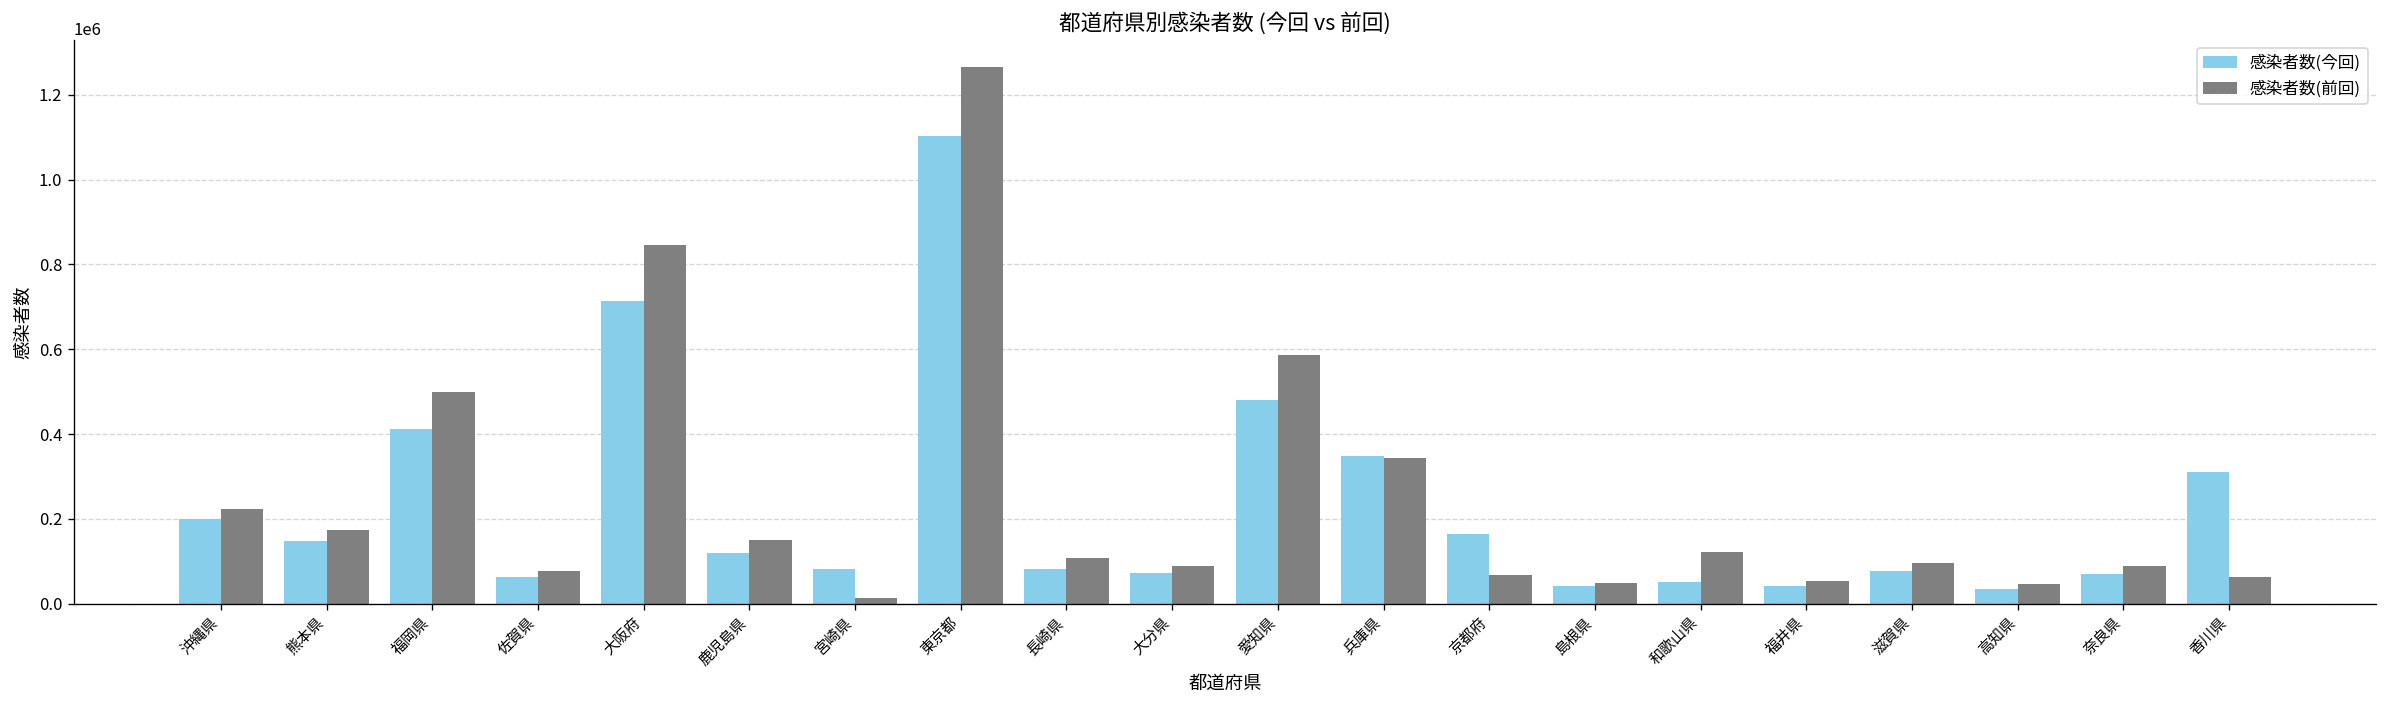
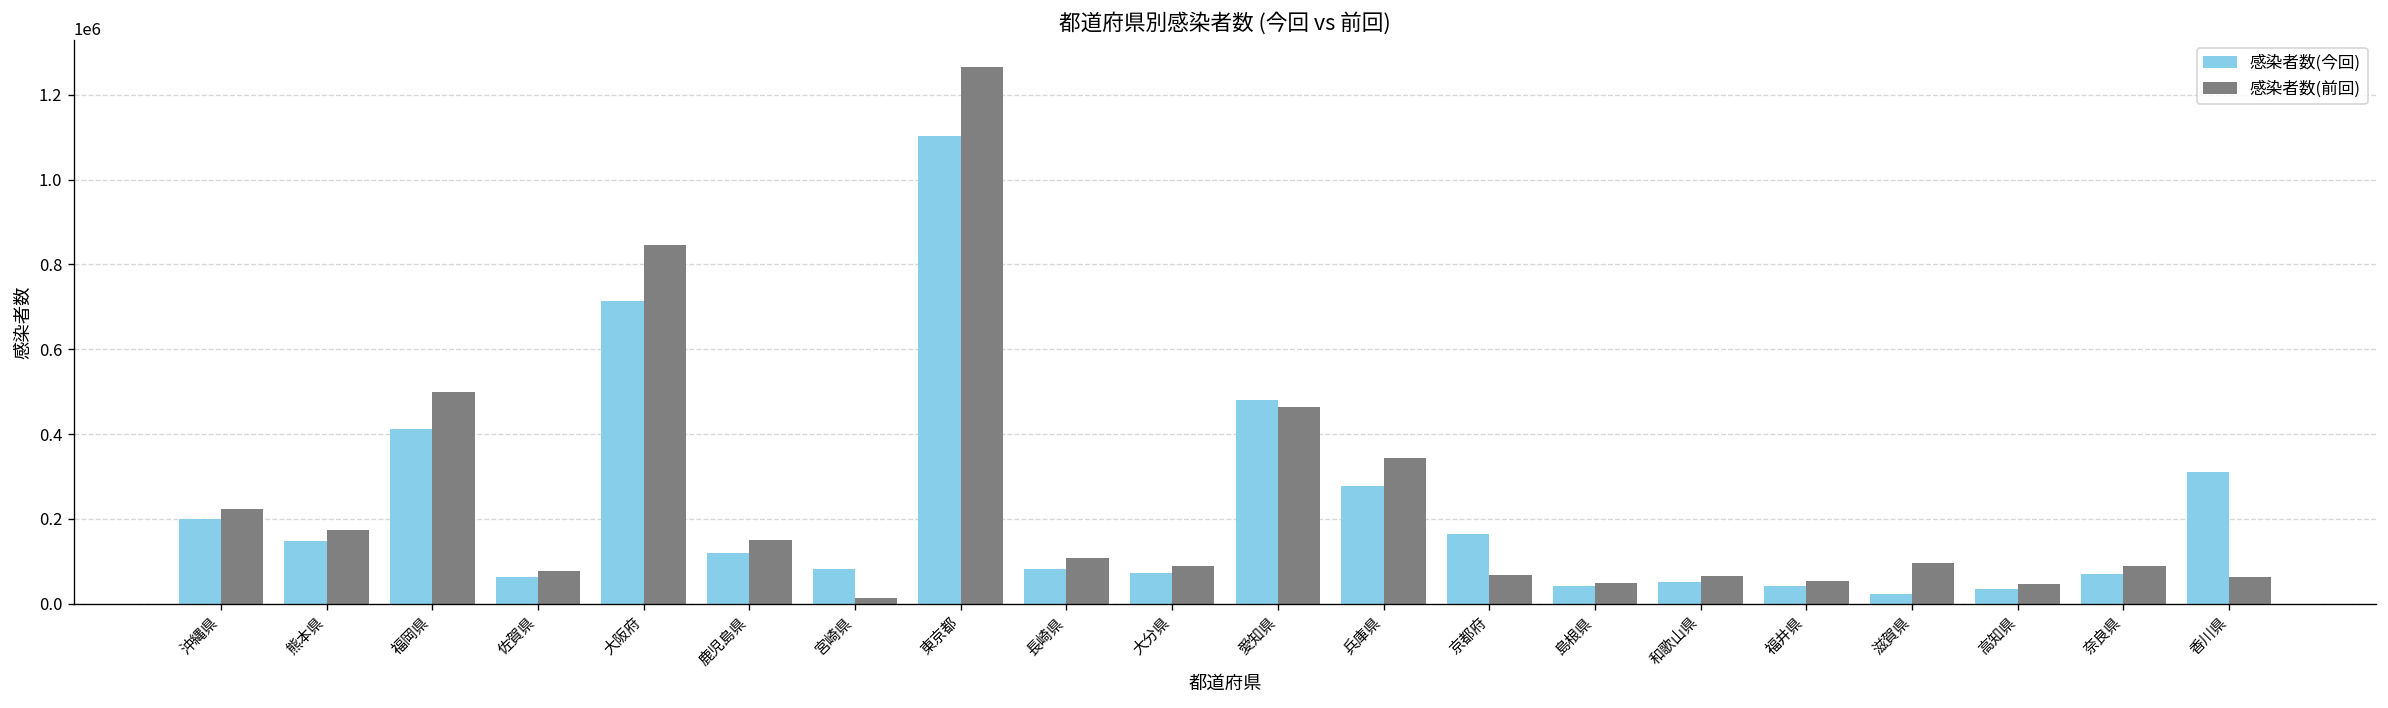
  {
    "感染者数(今回)": {
      "沖縄県": 200000,
      "熊本県": 150000,
      "福岡県": 410000,
      "佐賀県": 60000,
      "大阪府": 710000,
      "鹿児島県": 120000,
      "宮崎県": 80000,
      "東京都": 1100000,
      "長崎県": 80000,
      "大分県": 70000,
      "愛知県": 480000,
-     "兵庫県": 350000,
+     "兵庫県": 280000,
      "京都府": 160000,
      "島根県": 40000,
      "和歌山県": 50000,
      "福井県": 40000,
-     "滋賀県": 80000,
+     "滋賀県": 20000,
      "高知県": 40000,
      "奈良県": 70000,
      "香川県": 310000
    },
    "感染者数(前回)": {
      "沖縄県": 220000,
      "熊本県": 170000,
      "福岡県": 500000,
      "佐賀県": 80000,
      "大阪府": 850000,
      "鹿児島県": 150000,
      "宮崎県": 10000,
      "東京都": 1270000,
      "長崎県": 110000,
      "大分県": 90000,
-     "愛知県": 590000,
+     "愛知県": 460000,
      "兵庫県": 340000,
      "京都府": 70000,
      "島根県": 50000,
-     "和歌山県": 120000,
+     "和歌山県": 60000,
      "福井県": 50000,
      "滋賀県": 100000,
      "高知県": 50000,
      "奈良県": 90000,
      "香川県": 60000
    }
  }
